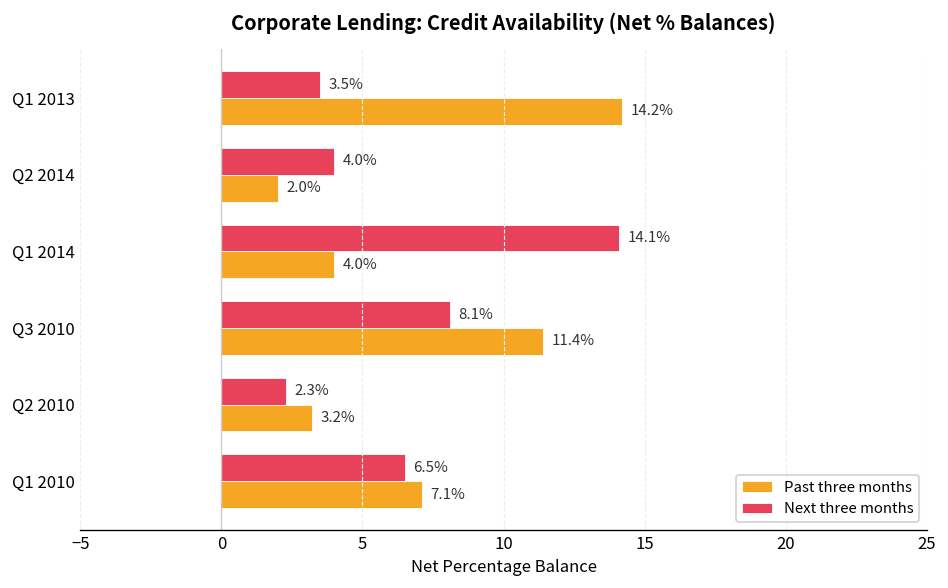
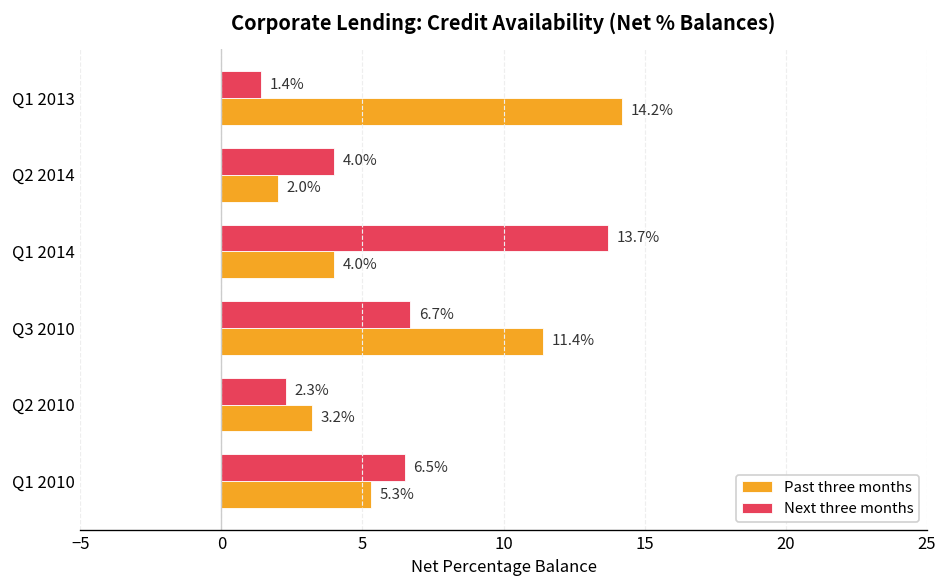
  {
    "Past three months": {
      "Q1 2013": "14.2%",
      "Q2 2014": "2.0%",
      "Q1 2014": "4.0%",
      "Q3 2010": "11.4%",
      "Q2 2010": "3.2%",
-     "Q1 2010": "7.1%"
+     "Q1 2010": "5.3%"
    },
    "Next three months": {
-     "Q1 2013": "3.5%",
+     "Q1 2013": "1.4%",
      "Q2 2014": "4.0%",
-     "Q1 2014": "14.1%",
-     "Q3 2010": "8.1%",
+     "Q1 2014": "13.7%",
+     "Q3 2010": "6.7%",
      "Q2 2010": "2.3%",
      "Q1 2010": "6.5%"
    }
  }
